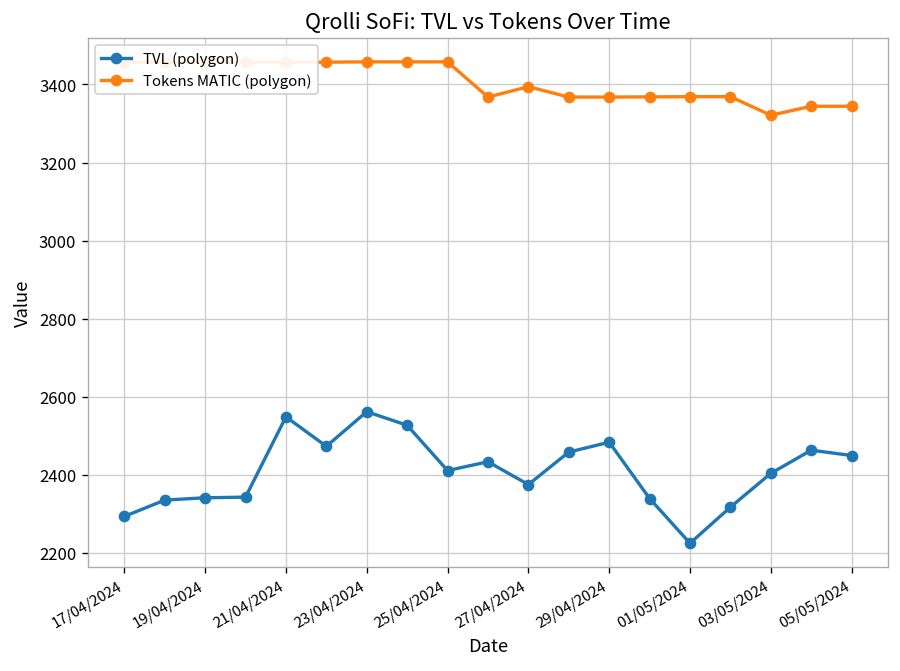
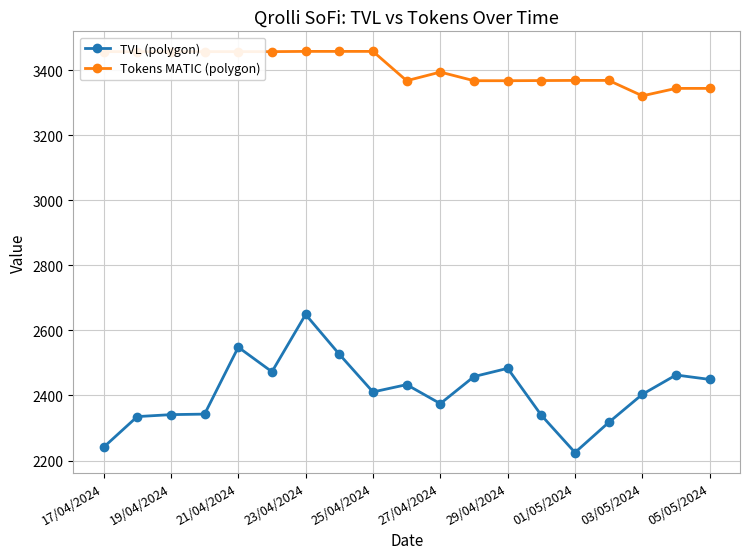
  {
    "TVL (polygon)": {
-     "17/04/2024": 2290,
+     "17/04/2024": 2240,
      "19/04/2024": 2340,
      "21/04/2024": 2550,
-     "23/04/2024": 2560,
+     "23/04/2024": 2650,
      "25/04/2024": 2410,
      "27/04/2024": 2370,
      "29/04/2024": 2480,
      "01/05/2024": 2220,
      "03/05/2024": 2400,
      "05/05/2024": 2450
    },
    "Tokens MATIC (polygon)": {
      "23/04/2024": 3460,
      "25/04/2024": 3460,
      "27/04/2024": 3390,
      "29/04/2024": 3370,
      "01/05/2024": 3370,
      "03/05/2024": 3320,
      "05/05/2024": 3340
    }
  }
